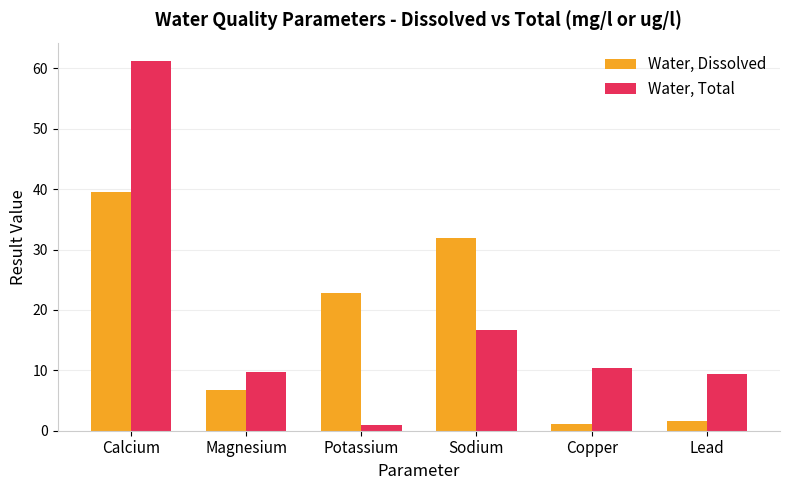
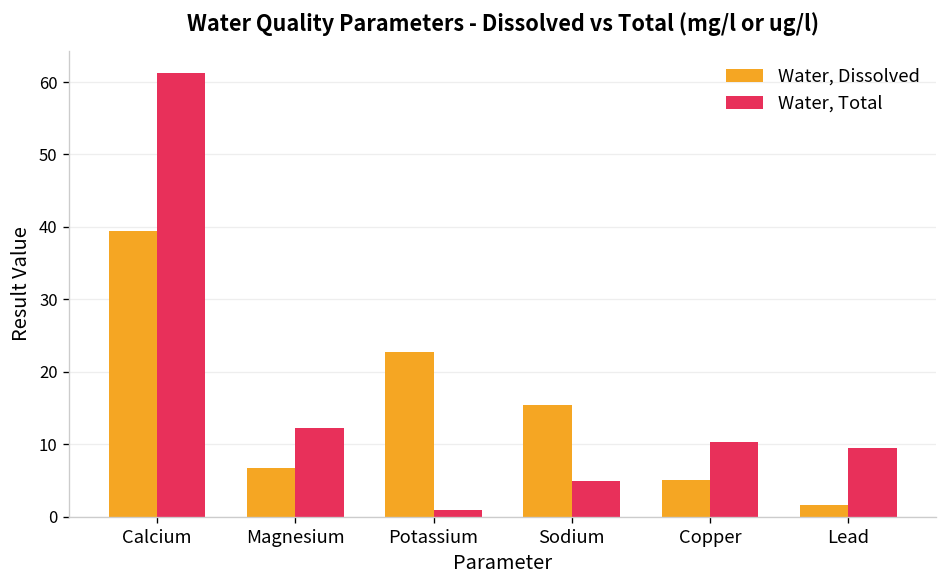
  {
    "Water, Dissolved": {
      "Calcium": 40,
      "Magnesium": 7,
      "Potassium": 23,
-     "Sodium": 32,
-     "Copper": 1,
+     "Sodium": 15,
+     "Copper": 5,
      "Lead": 2
    },
    "Water, Total": {
      "Calcium": 61,
-     "Magnesium": 10,
+     "Magnesium": 12,
      "Potassium": 1,
-     "Sodium": 17,
+     "Sodium": 5,
      "Copper": 10,
      "Lead": 9
    }
  }
